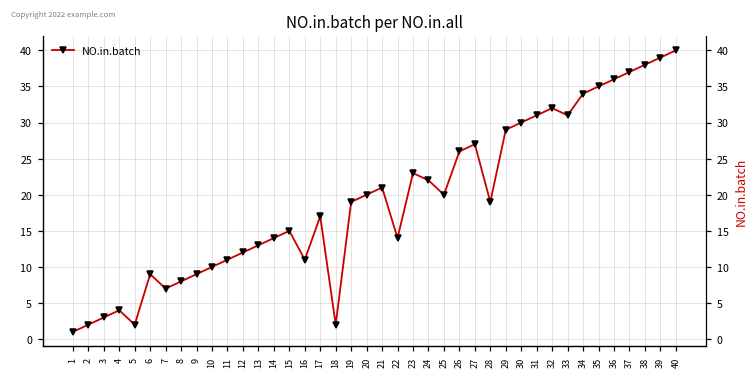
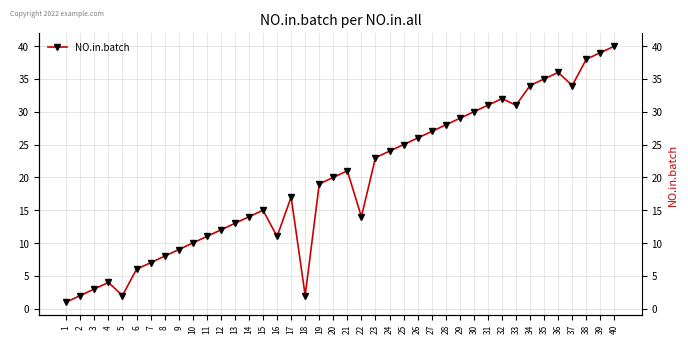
  {
    "1": 1,
    "2": 2,
    "3": 3,
    "4": 4,
    "5": 2,
-   "6": 9,
+   "6": 6,
    "7": 7,
    "8": 8,
    "9": 9,
    "10": 10,
    "11": 11,
    "12": 12,
    "13": 13,
    "14": 14,
    "15": 15,
    "16": 11,
    "17": 17,
    "18": 2,
    "19": 19,
    "20": 20,
    "21": 21,
    "22": 14,
    "23": 23,
-   "24": 22,
-   "25": 20,
+   "24": 24,
+   "25": 25,
    "26": 26,
    "27": 27,
-   "28": 19,
+   "28": 28,
    "29": 29,
    "30": 30,
    "31": 31,
    "32": 32,
    "33": 31,
    "34": 34,
    "35": 35,
    "36": 36,
-   "37": 37,
+   "37": 34,
    "38": 38,
    "39": 39,
    "40": 40
  }
